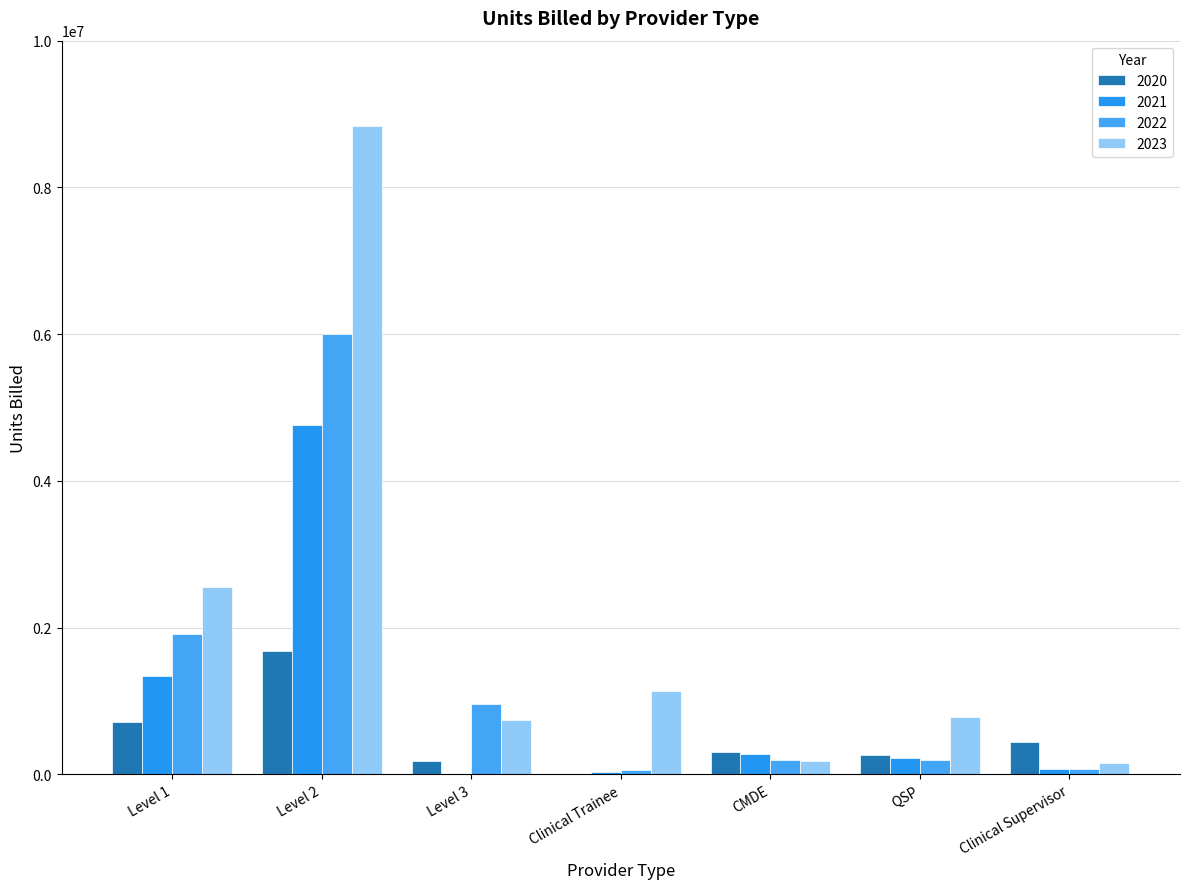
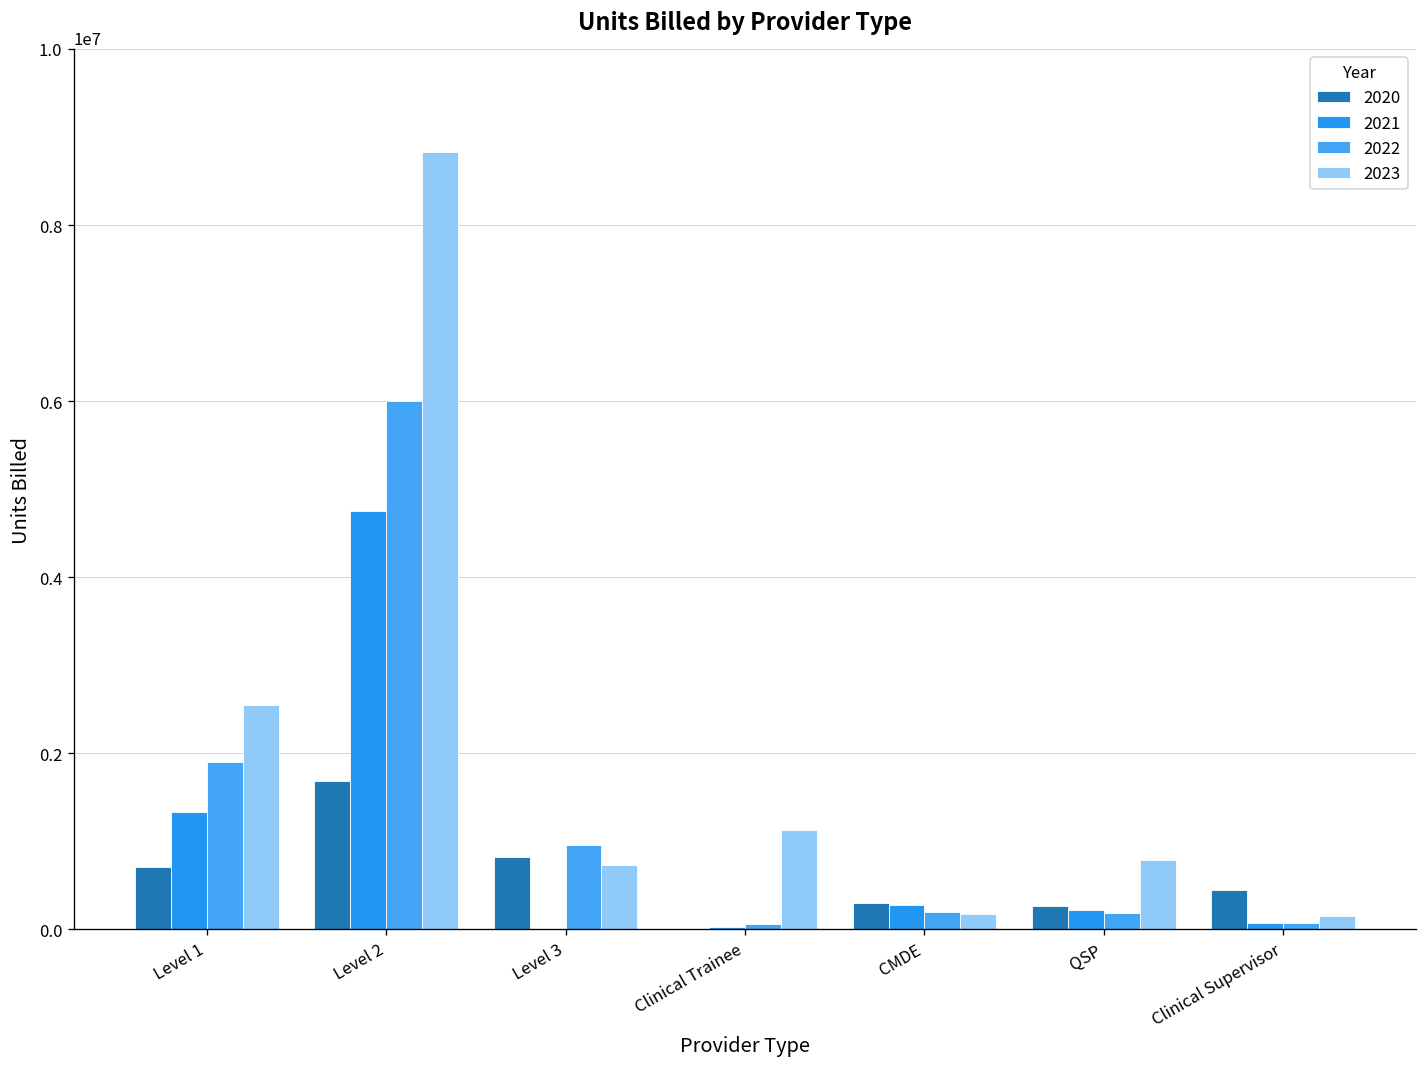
  {
    "2020": {
      "Level 1": 700000,
      "Level 2": 1700000,
-     "Level 3": 200000,
+     "Level 3": 800000,
      "CMDE": 300000,
      "QSP": 300000,
      "Clinical Supervisor": 400000
    },
    "2023": {
      "Level 1": 2500000,
      "Level 2": 8800000,
      "Level 3": 700000,
      "Clinical Trainee": 1100000,
      "CMDE": 200000,
      "QSP": 800000,
      "Clinical Supervisor": 200000
    }
  }
